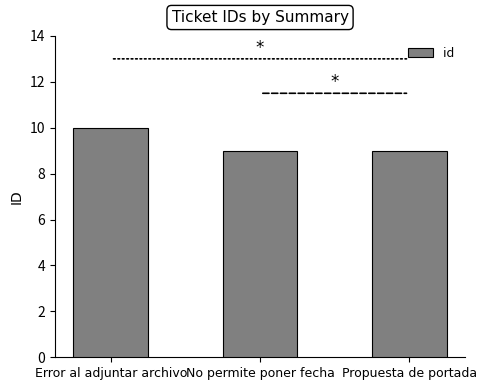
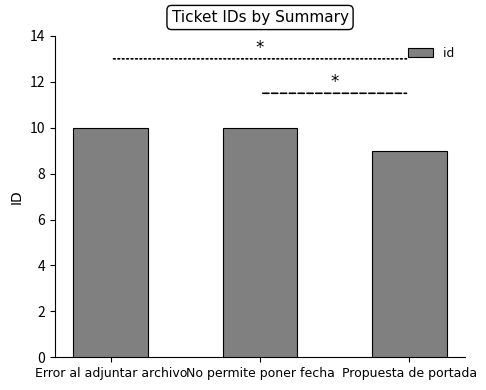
  {
    "Error al adjuntar archivo": 10,
-   "No permite poner fecha": 9,
+   "No permite poner fecha": 10,
    "Propuesta de portada": 9
  }
